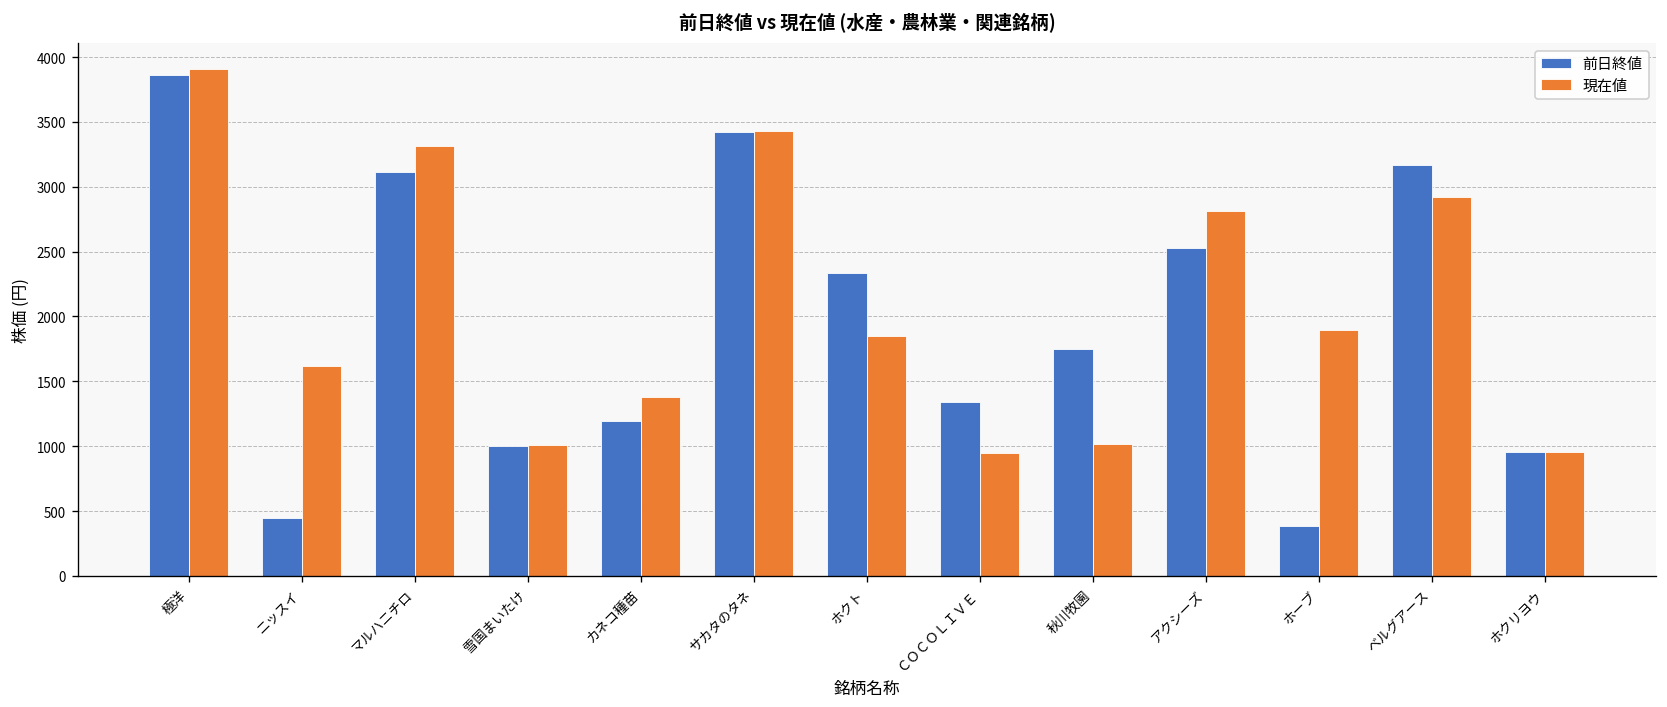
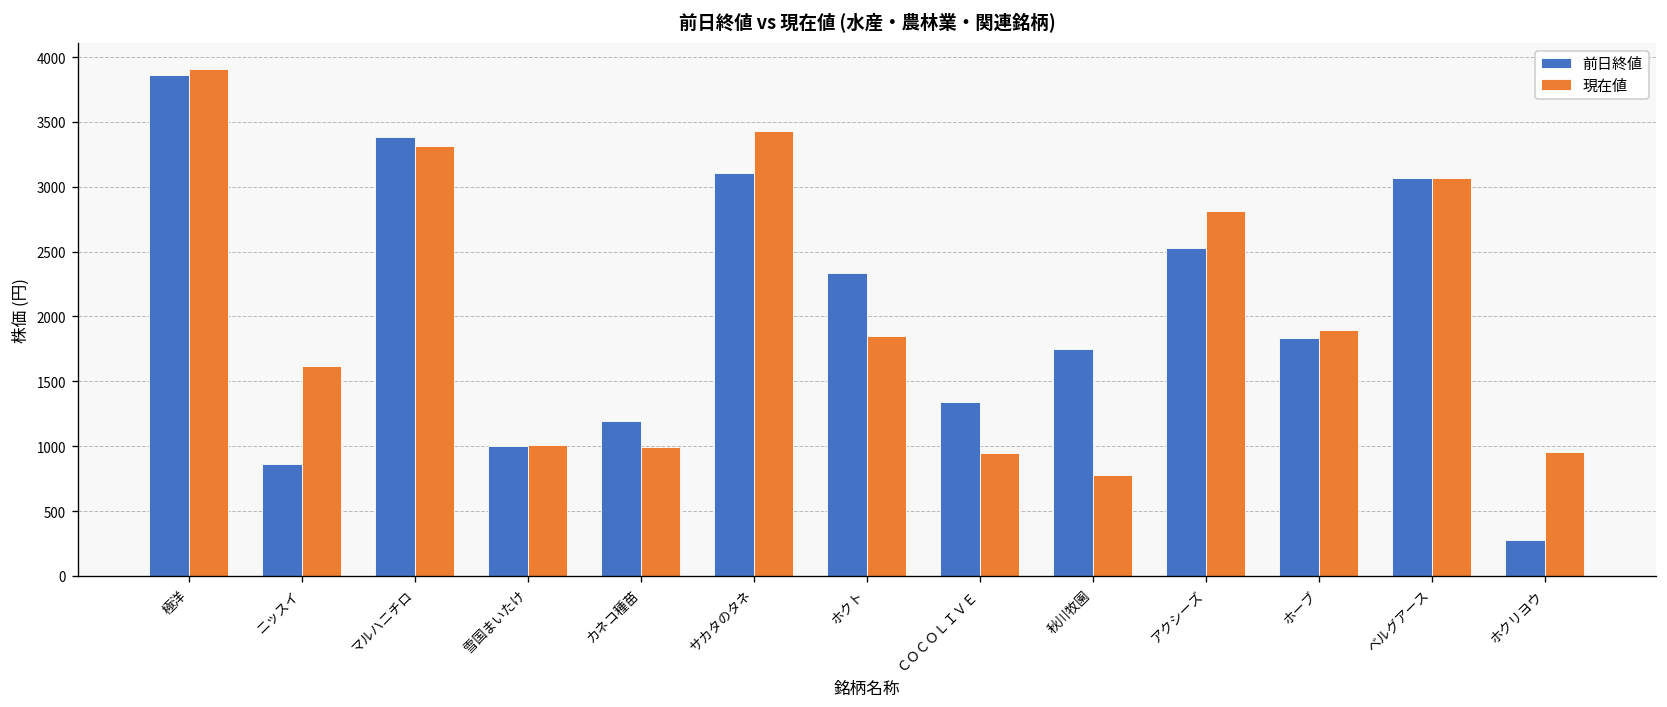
  {
    "前日終値": {
      "極洋": 3870,
-     "ニッスイ": 450,
-     "マルハニチロ": 3120,
+     "ニッスイ": 870,
+     "マルハニチロ": 3390,
      "雪国まいたけ": 1000,
      "カネコ種苗": 1190,
-     "サカタのタネ": 3430,
+     "サカタのタネ": 3110,
      "ホクト": 2330,
      "ＣＯＣＯＬＩＶＥ": 1340,
      "秋川牧園": 1750,
      "アクシーズ": 2530,
-     "ホーブ": 380,
-     "ベルグアース": 3170,
-     "ホクリヨウ": 960
+     "ホーブ": 1830,
+     "ベルグアース": 3070,
+     "ホクリヨウ": 280
    },
    "現在値": {
      "極洋": 3910,
      "ニッスイ": 1610,
      "マルハニチロ": 3320,
      "雪国まいたけ": 1010,
-     "カネコ種苗": 1380,
+     "カネコ種苗": 990,
      "サカタのタネ": 3430,
      "ホクト": 1850,
      "ＣＯＣＯＬＩＶＥ": 950,
-     "秋川牧園": 1010,
+     "秋川牧園": 780,
      "アクシーズ": 2820,
      "ホーブ": 1900,
-     "ベルグアース": 2920,
+     "ベルグアース": 3070,
      "ホクリヨウ": 960
    }
  }
